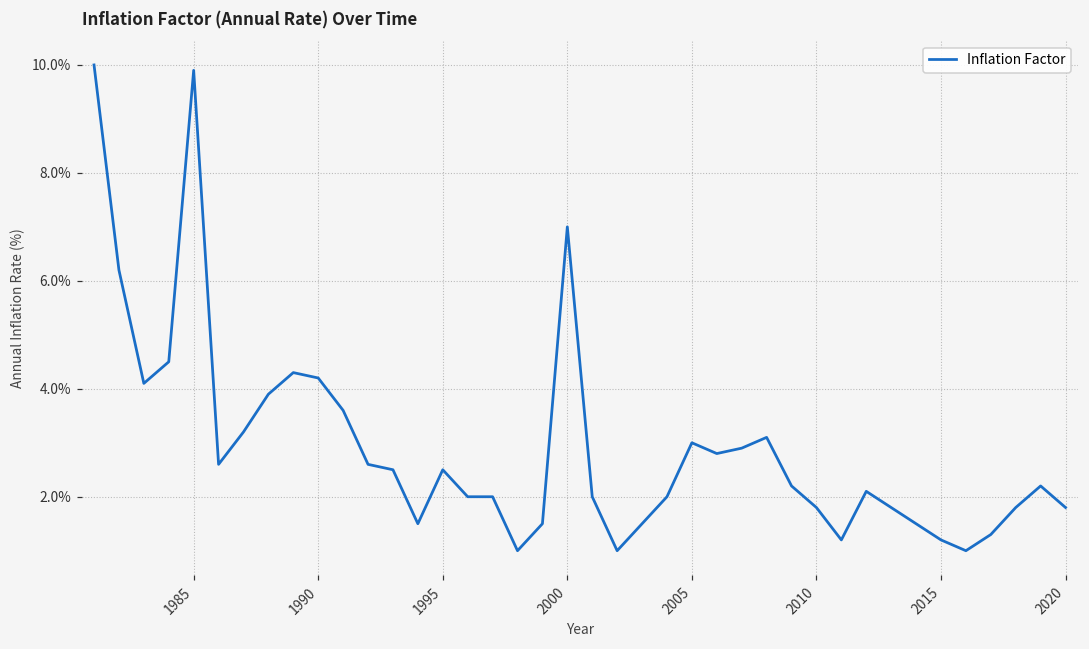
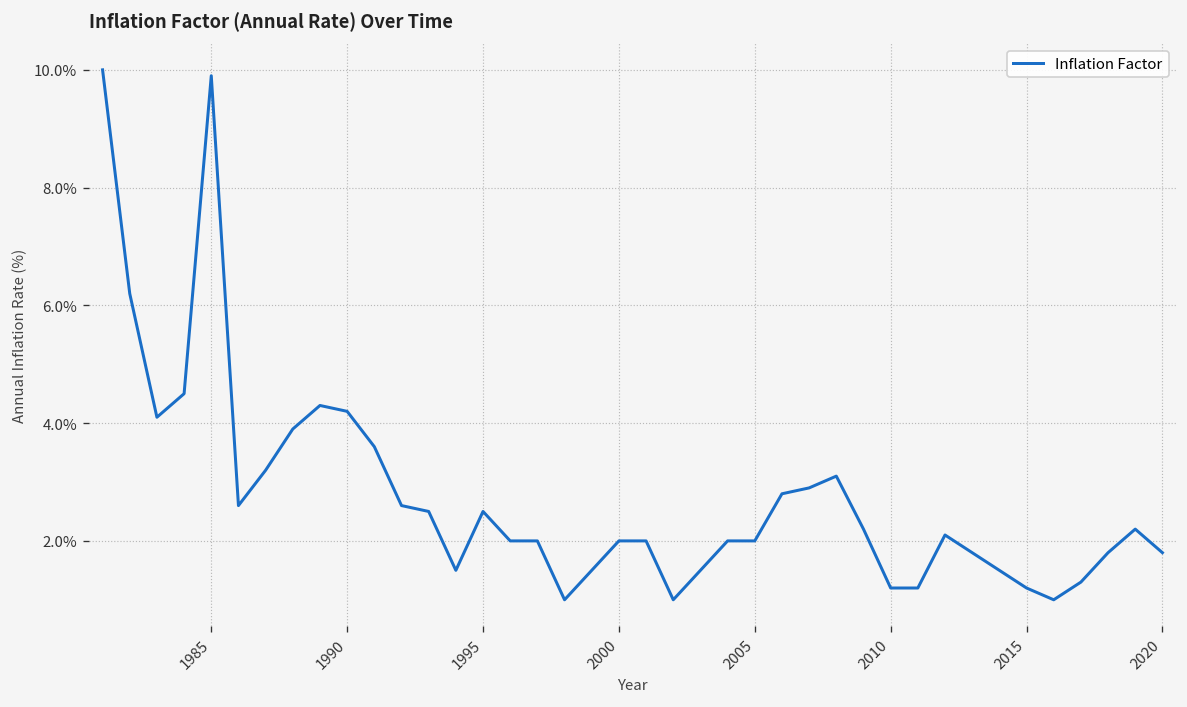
  {
    "1985": "9.9%",
    "1990": "4.2%",
    "1995": "2.5%",
-   "2000": "7.0%",
-   "2005": "3.0%",
-   "2010": "1.8%",
+   "2000": "2.0%",
+   "2005": "2.0%",
+   "2010": "1.2%",
    "2015": "1.2%",
    "2020": "1.8%"
  }
